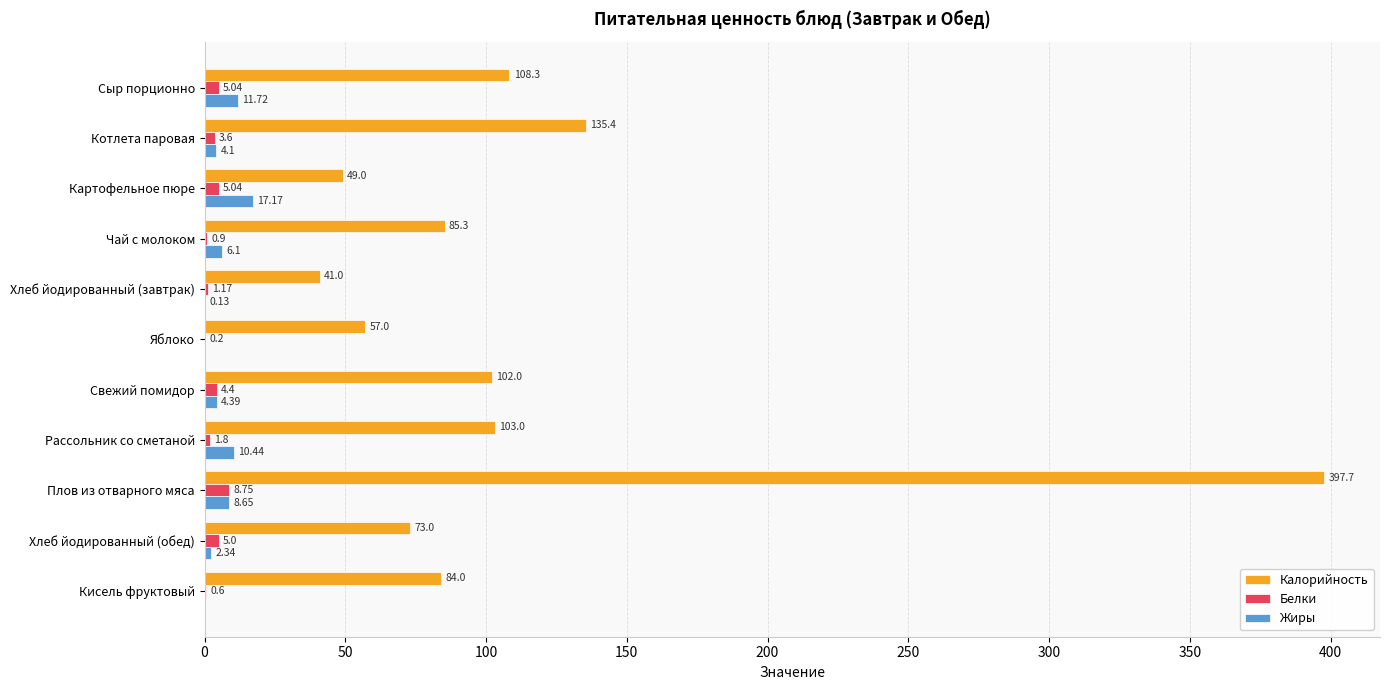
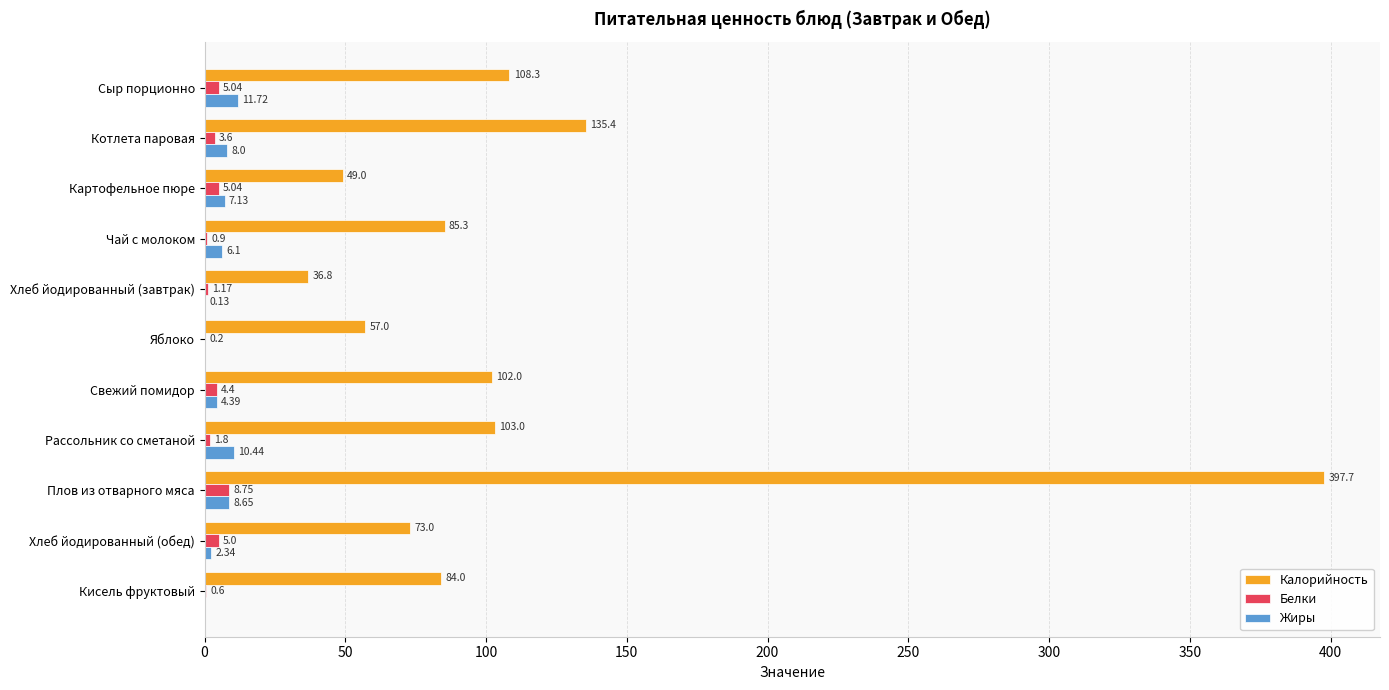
  {
    "Калорийность": {
      "Сыр порционно": 108.3,
      "Котлета паровая": 135.4,
      "Картофельное пюре": 49.0,
      "Чай с молоком": 85.3,
-     "Хлеб йодированный (завтрак)": 41.0,
+     "Хлеб йодированный (завтрак)": 36.8,
      "Яблоко": 57.0,
      "Свежий помидор": 102.0,
      "Рассольник со сметаной": 103.0,
      "Плов из отварного мяса": 397.7,
      "Хлеб йодированный (обед)": 73.0,
      "Кисель фруктовый": 84.0
    },
    "Белки": {
      "Сыр порционно": 5.04,
      "Котлета паровая": 3.6,
      "Картофельное пюре": 5.04,
      "Чай с молоком": 0.9,
      "Хлеб йодированный (завтрак)": 1.17,
      "Яблоко": 0.2,
      "Свежий помидор": 4.4,
      "Рассольник со сметаной": 1.8,
      "Плов из отварного мяса": 8.75,
      "Хлеб йодированный (обед)": 5.0,
      "Кисель фруктовый": 0.6
    },
    "Жиры": {
      "Сыр порционно": 11.72,
-     "Котлета паровая": 4.1,
-     "Картофельное пюре": 17.17,
+     "Котлета паровая": 8.0,
+     "Картофельное пюре": 7.13,
      "Чай с молоком": 6.1,
      "Хлеб йодированный (завтрак)": 0.13,
      "Свежий помидор": 4.39,
      "Рассольник со сметаной": 10.44,
      "Плов из отварного мяса": 8.65,
      "Хлеб йодированный (обед)": 2.34
    }
  }
